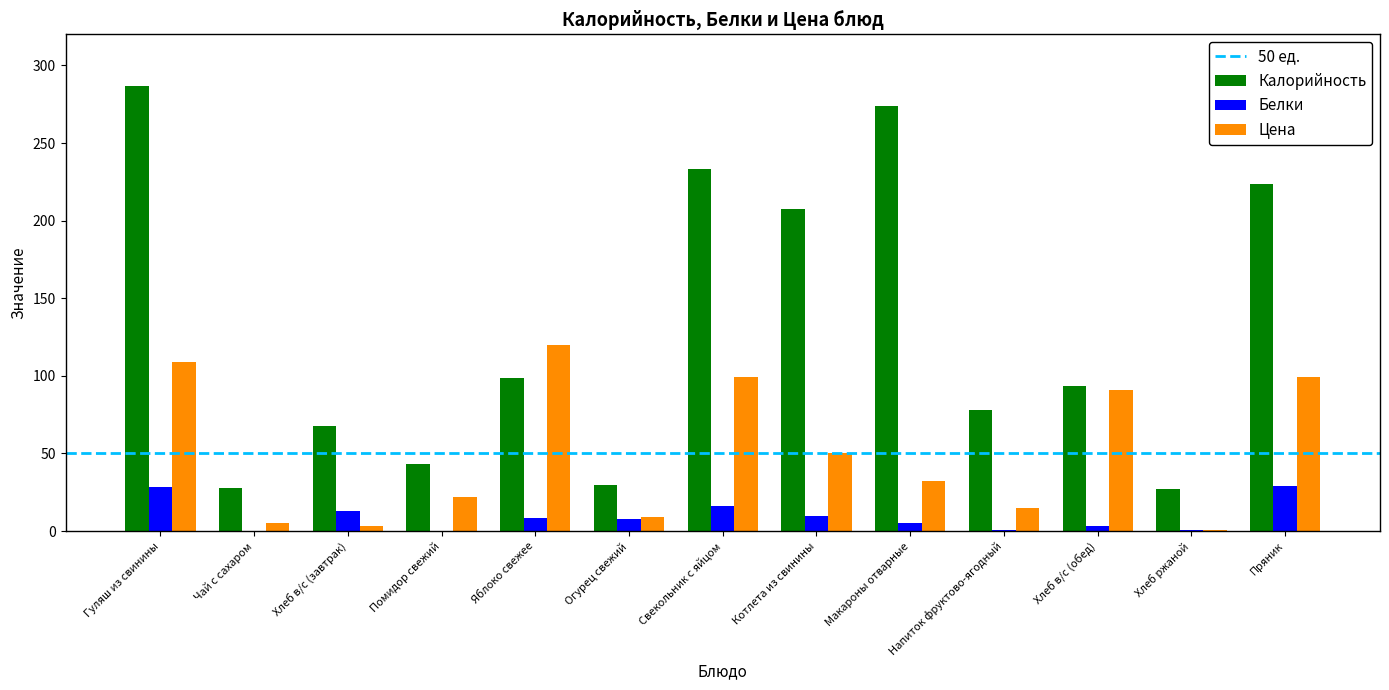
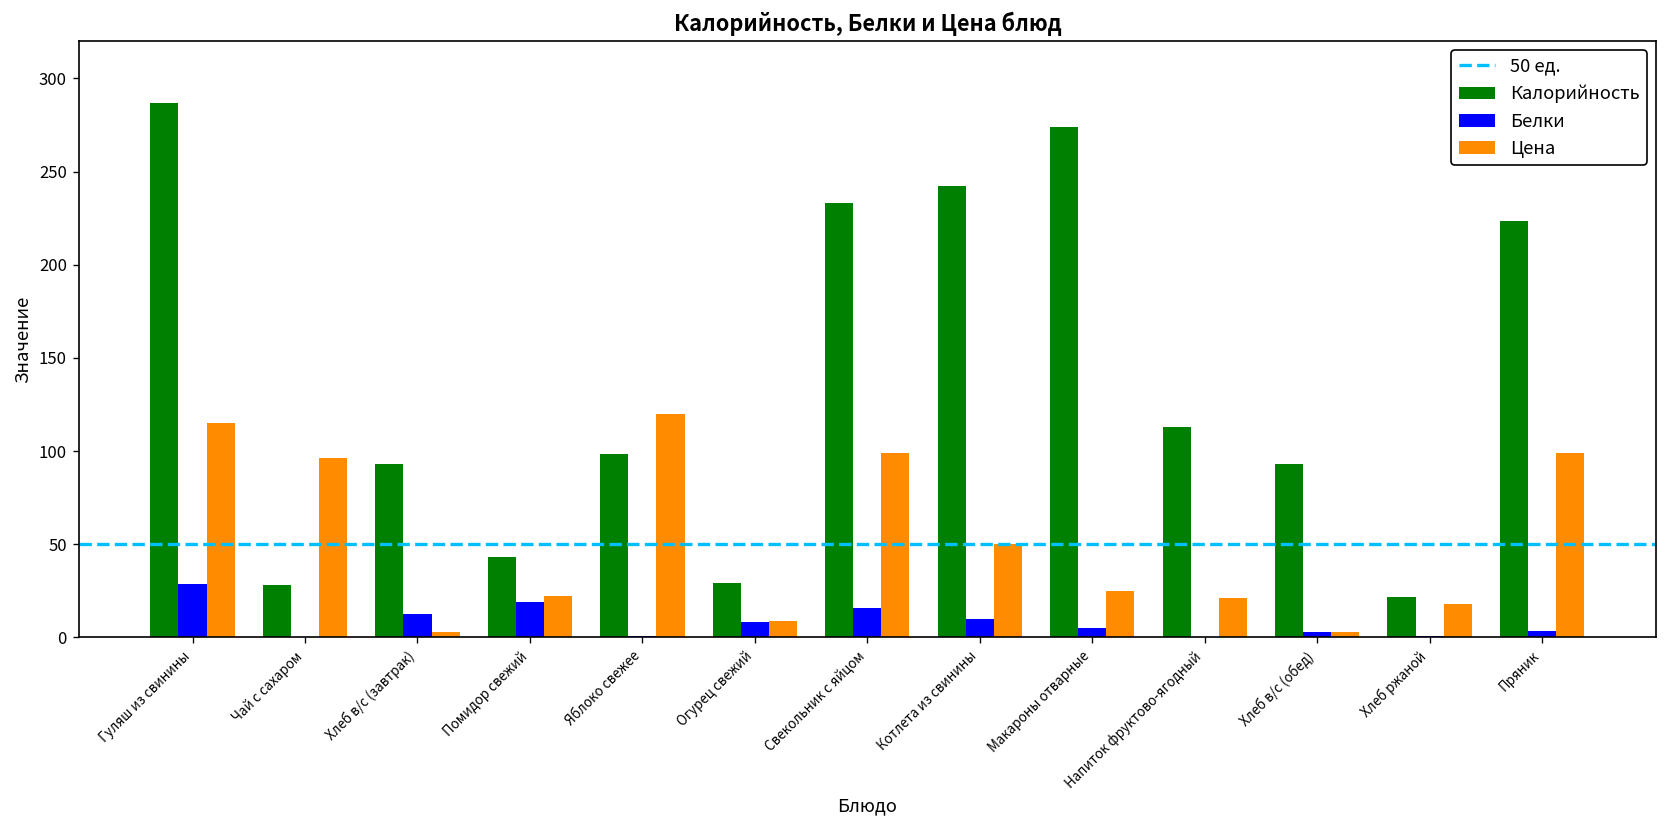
  {
    "Калорийность": {
      "Гуляш из свинины": 287,
      "Чай с сахаром": 28,
-     "Хлеб в/с (завтрак)": 68,
+     "Хлеб в/с (завтрак)": 93,
      "Помидор свежий": 43,
      "Яблоко свежее": 99,
      "Огурец свежий": 29,
      "Свекольник с яйцом": 233,
-     "Котлета из свинины": 208,
+     "Котлета из свинины": 242,
      "Макароны отварные": 274,
-     "Напиток фруктово-ягодный": 78,
+     "Напиток фруктово-ягодный": 113,
      "Хлеб в/с (обед)": 93,
-     "Хлеб ржаной": 27,
+     "Хлеб ржаной": 22,
      "Пряник": 224
    },
    "Белки": {
      "Гуляш из свинины": 29,
      "Хлеб в/с (завтрак)": 13,
-     "Помидор свежий": 0,
-     "Яблоко свежее": 9,
+     "Помидор свежий": 19,
+     "Яблоко свежее": 1,
      "Огурец свежий": 8,
      "Свекольник с яйцом": 16,
      "Котлета из свинины": 10,
      "Макароны отварные": 5,
      "Хлеб в/с (обед)": 3,
-     "Пряник": 29
+     "Пряник": 3
    },
    "Цена": {
-     "Гуляш из свинины": 109,
-     "Чай с сахаром": 5,
+     "Гуляш из свинины": 115,
+     "Чай с сахаром": 96,
      "Хлеб в/с (завтрак)": 3,
      "Помидор свежий": 22,
      "Яблоко свежее": 120,
      "Огурец свежий": 9,
      "Свекольник с яйцом": 99,
      "Котлета из свинины": 50,
-     "Макароны отварные": 32,
-     "Напиток фруктово-ягодный": 15,
-     "Хлеб в/с (обед)": 91,
-     "Хлеб ржаной": 1,
+     "Макароны отварные": 25,
+     "Напиток фруктово-ягодный": 21,
+     "Хлеб в/с (обед)": 3,
+     "Хлеб ржаной": 18,
      "Пряник": 99
    }
  }
